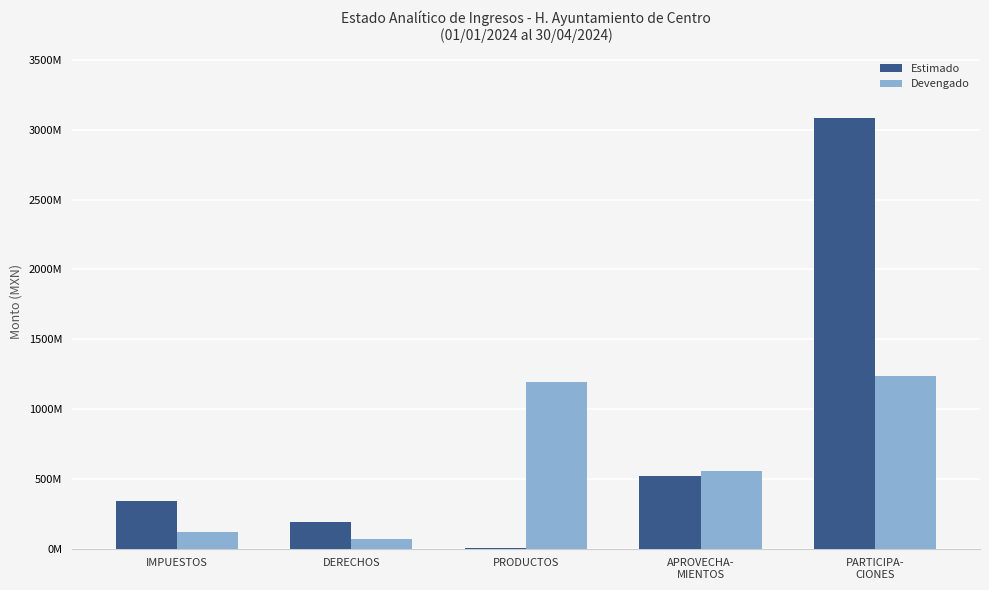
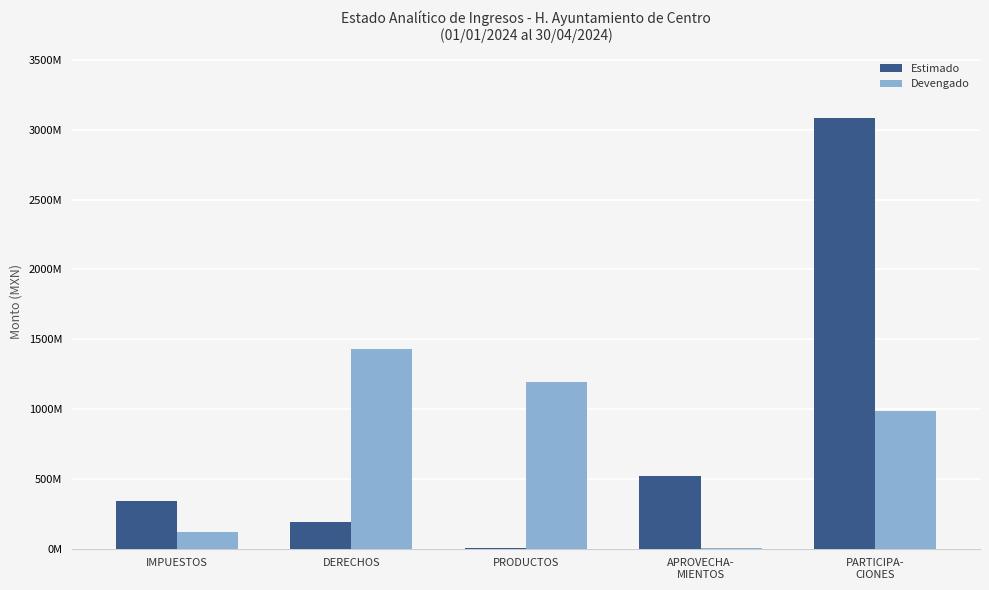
  {
    "Estimado": {
      "IMPUESTOS": 340000000,
      "DERECHOS": 190000000,
      "APROVECHA- MIENTOS": 520000000,
      "PARTICIPA- CIONES": 3080000000
    },
    "Devengado": {
      "IMPUESTOS": 120000000,
-     "DERECHOS": 70000000,
+     "DERECHOS": 1430000000,
      "PRODUCTOS": 1190000000,
-     "APROVECHA- MIENTOS": 550000000,
-     "PARTICIPA- CIONES": 1230000000
+     "APROVECHA- MIENTOS": 10000000,
+     "PARTICIPA- CIONES": 990000000
    }
  }
